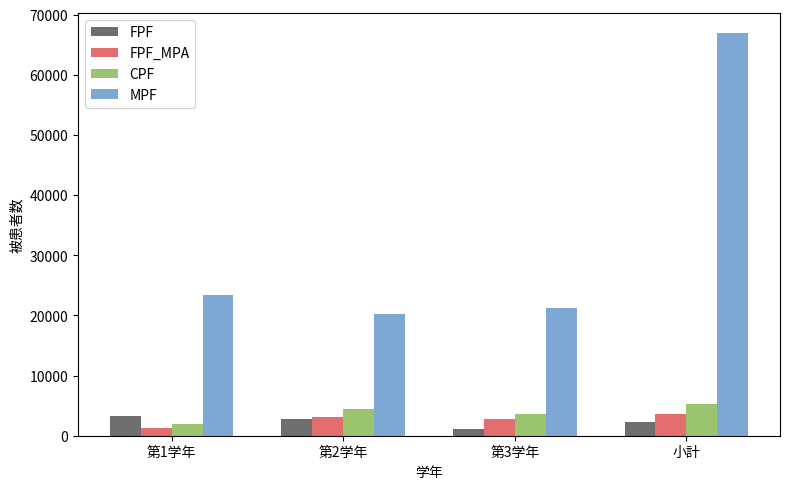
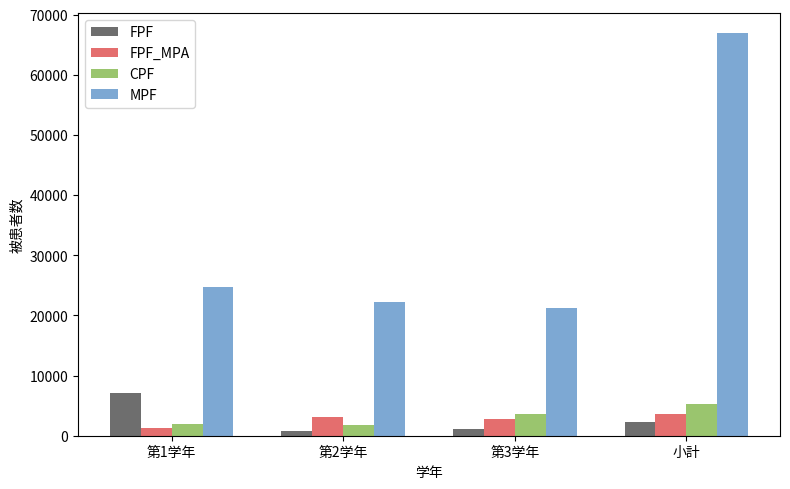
  {
    "FPF": {
-     "第1学年": 3000,
-     "第2学年": 3000,
+     "第1学年": 7000,
+     "第2学年": 1000,
      "第3学年": 1000,
      "小計": 2000
    },
    "FPF_MPA": {
      "第1学年": 1000,
      "第2学年": 3000,
      "第3学年": 3000,
      "小計": 4000
    },
    "CPF": {
      "第1学年": 2000,
-     "第2学年": 4000,
+     "第2学年": 2000,
      "第3学年": 4000,
      "小計": 5000
    },
    "MPF": {
-     "第1学年": 23000,
-     "第2学年": 20000,
+     "第1学年": 25000,
+     "第2学年": 22000,
      "第3学年": 21000,
      "小計": 67000
    }
  }
